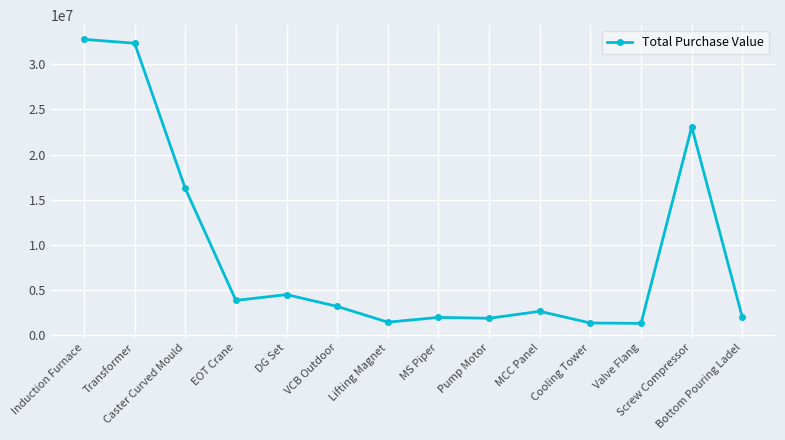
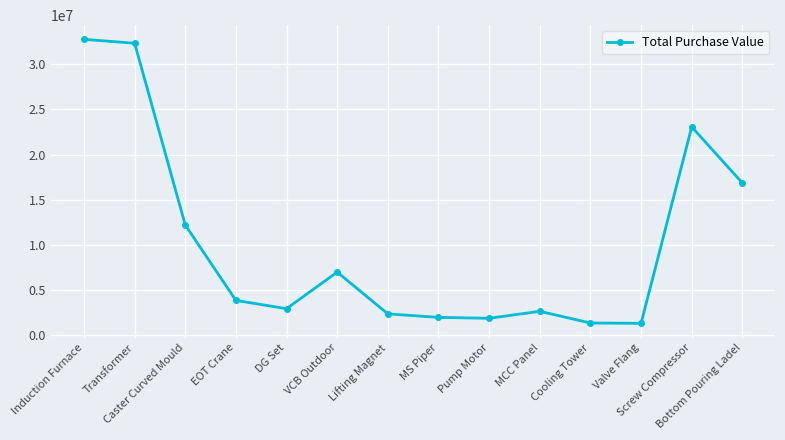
  {
    "Induction Furnace": 33000000,
    "Transformer": 32000000,
-   "Caster Curved Mould": 16000000,
+   "Caster Curved Mould": 12000000,
    "EOT Crane": 4000000,
-   "DG Set": 4000000,
-   "VCB Outdoor": 3000000,
-   "Lifting Magnet": 1000000,
+   "DG Set": 3000000,
+   "VCB Outdoor": 7000000,
+   "Lifting Magnet": 2000000,
    "MS Piper": 2000000,
    "Pump Motor": 2000000,
    "MCC Panel": 3000000,
    "Cooling Tower": 1000000,
    "Valve Flang": 1000000,
    "Screw Compressor": 23000000,
-   "Bottom Pouring Ladel": 2000000
+   "Bottom Pouring Ladel": 17000000
  }
